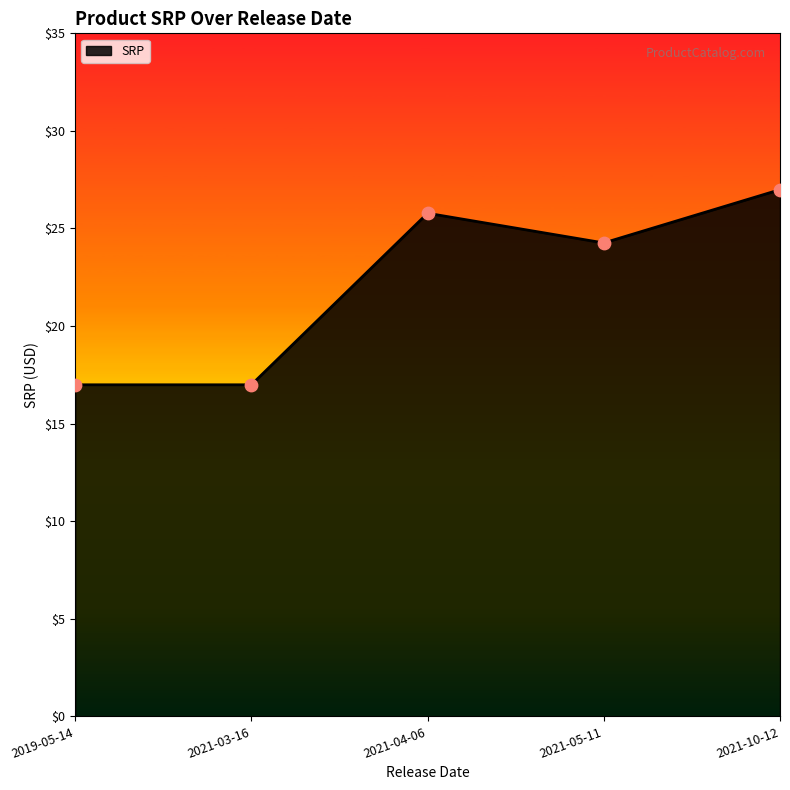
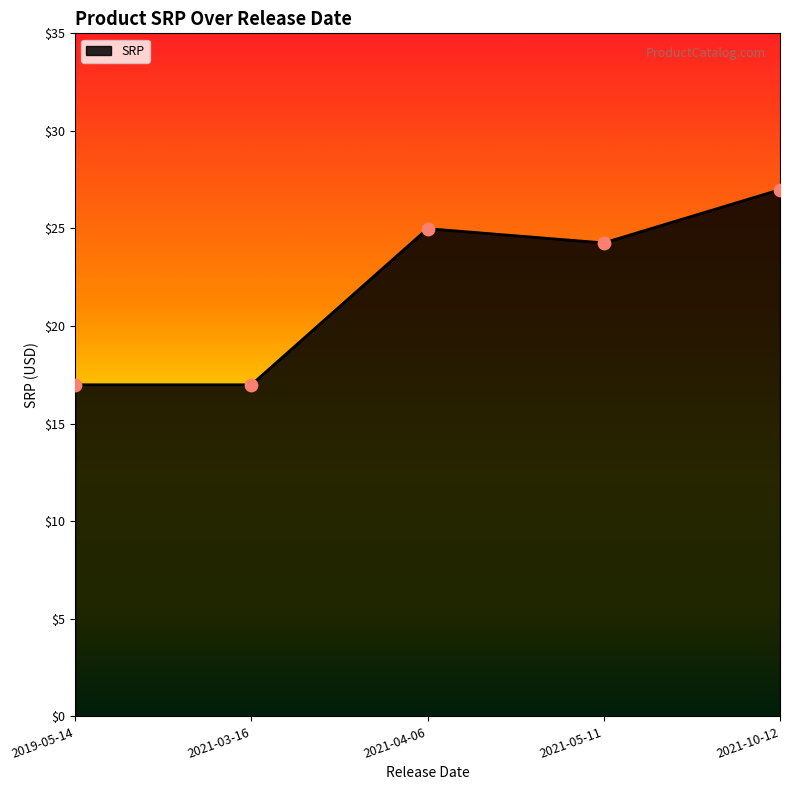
  {
    "2019-05-14": "$17.0",
    "2021-03-16": "$17.0",
-   "2021-04-06": "$25.8",
+   "2021-04-06": "$25.0",
    "2021-05-11": "$24.3",
    "2021-10-12": "$27.0"
  }
